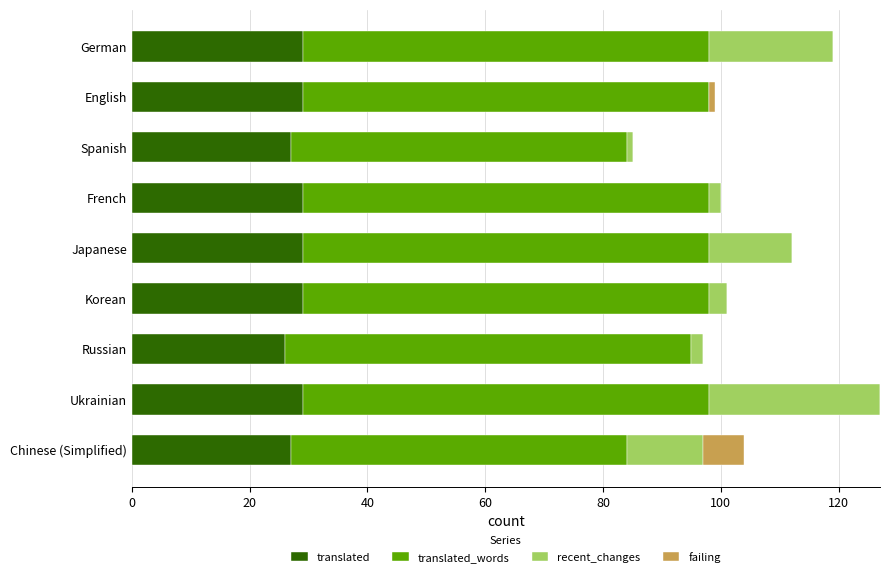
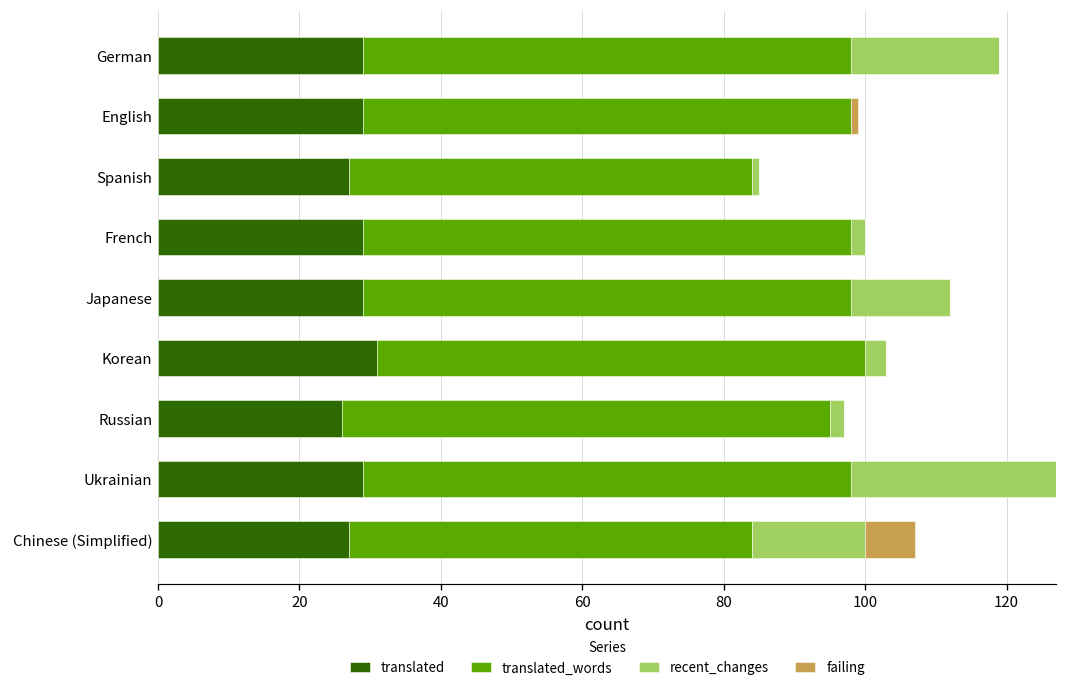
  {
    "translated": {
      "German": 29,
      "English": 29,
      "Spanish": 27,
      "French": 29,
      "Japanese": 29,
-     "Korean": 29,
+     "Korean": 31,
      "Russian": 26,
      "Ukrainian": 29,
      "Chinese (Simplified)": 27
    },
    "translated_words": {
      "German": 69,
      "English": 69,
      "Spanish": 57,
      "French": 69,
      "Japanese": 69,
      "Korean": 69,
      "Russian": 69,
      "Ukrainian": 69,
      "Chinese (Simplified)": 57
    },
    "recent_changes": {
      "German": 21,
      "English": 0,
      "Spanish": 1,
      "French": 2,
      "Japanese": 14,
      "Korean": 3,
      "Russian": 2,
      "Ukrainian": 29,
-     "Chinese (Simplified)": 13
+     "Chinese (Simplified)": 16
    },
    "failing": {
      "German": 0,
      "English": 1,
      "Spanish": 0,
      "French": 0,
      "Japanese": 0,
      "Korean": 0,
      "Russian": 0,
      "Ukrainian": 0,
      "Chinese (Simplified)": 7
    }
  }
